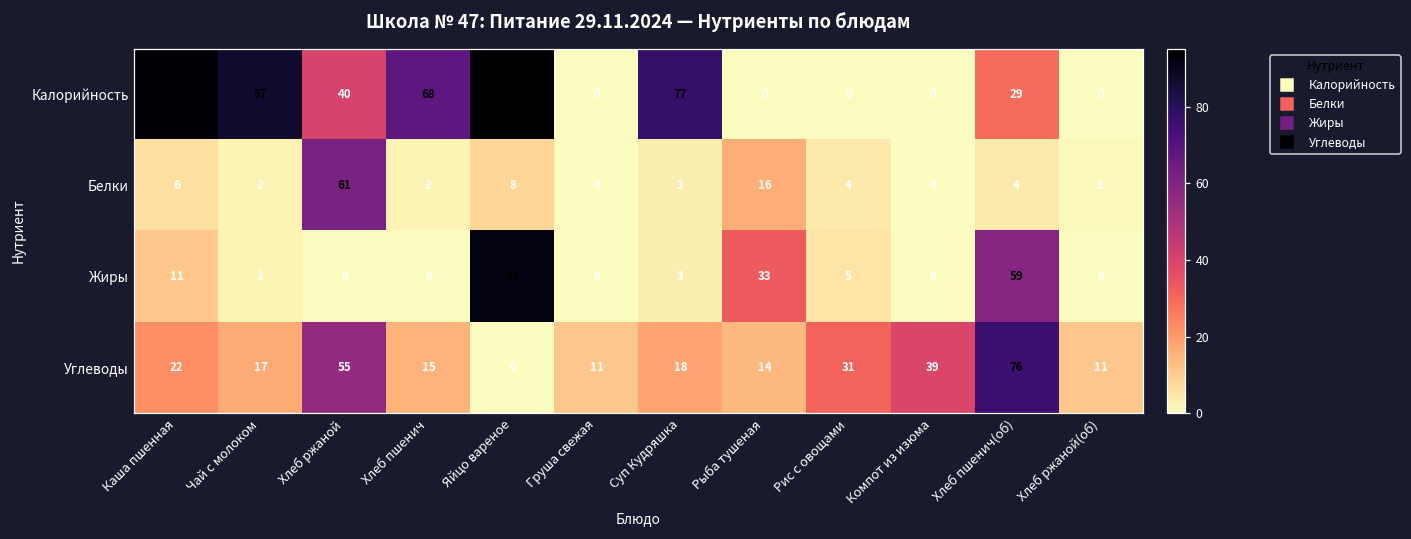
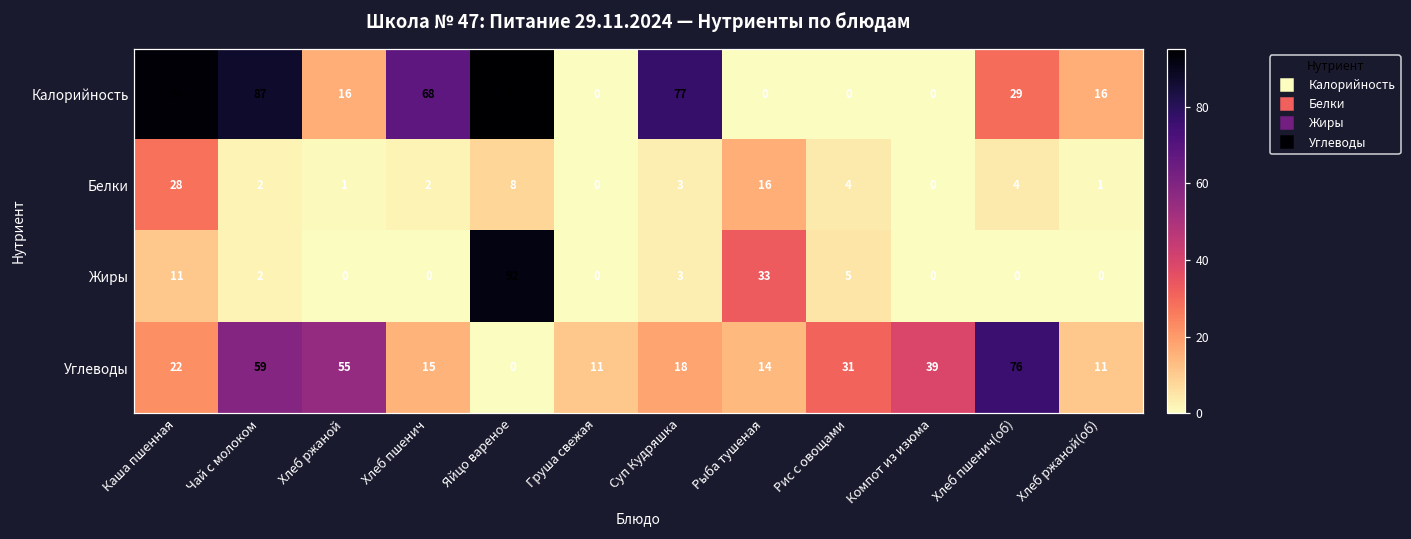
  {
    "Калорийность": {
-     "Хлеб ржаной": 40,
+     "Хлеб ржаной": 16,
      "Хлеб пшенич": 68,
      "Груша свежая": 0,
      "Суп Кудряшка": 77,
      "Рыба тушеная": 0,
      "Рис с овощами": 0,
      "Компот из изюма": 0,
      "Хлеб пшенич(об)": 29,
-     "Хлеб ржаной(об)": 0
+     "Хлеб ржаной(об)": 16
    },
    "Белки": {
-     "Каша пшенная": 6,
+     "Каша пшенная": 28,
      "Чай с молоком": 2,
-     "Хлеб ржаной": 61,
+     "Хлеб ржаной": 1,
      "Хлеб пшенич": 2,
      "Яйцо вареное": 8,
      "Груша свежая": 0,
      "Суп Кудряшка": 3,
      "Рыба тушеная": 16,
      "Рис с овощами": 4,
      "Компот из изюма": 0,
      "Хлеб пшенич(об)": 4,
      "Хлеб ржаной(об)": 1
    },
    "Жиры": {
      "Каша пшенная": 11,
      "Чай с молоком": 2,
      "Хлеб ржаной": 0,
      "Хлеб пшенич": 0,
      "Груша свежая": 0,
      "Суп Кудряшка": 3,
      "Рыба тушеная": 33,
      "Рис с овощами": 5,
      "Компот из изюма": 0,
-     "Хлеб пшенич(об)": 59,
+     "Хлеб пшенич(об)": 0,
      "Хлеб ржаной(об)": 0
    },
    "Углеводы": {
      "Каша пшенная": 22,
-     "Чай с молоком": 17,
+     "Чай с молоком": 59,
      "Хлеб ржаной": 55,
      "Хлеб пшенич": 15,
      "Яйцо вареное": 0,
      "Груша свежая": 11,
      "Суп Кудряшка": 18,
      "Рыба тушеная": 14,
      "Рис с овощами": 31,
      "Компот из изюма": 39,
      "Хлеб пшенич(об)": 76,
      "Хлеб ржаной(об)": 11
    }
  }
